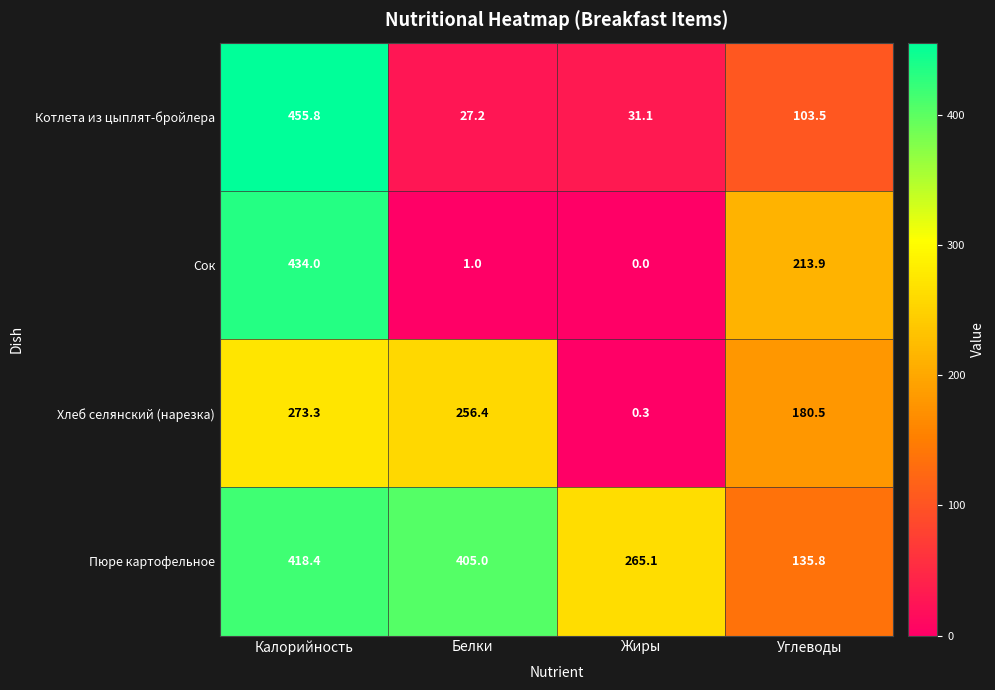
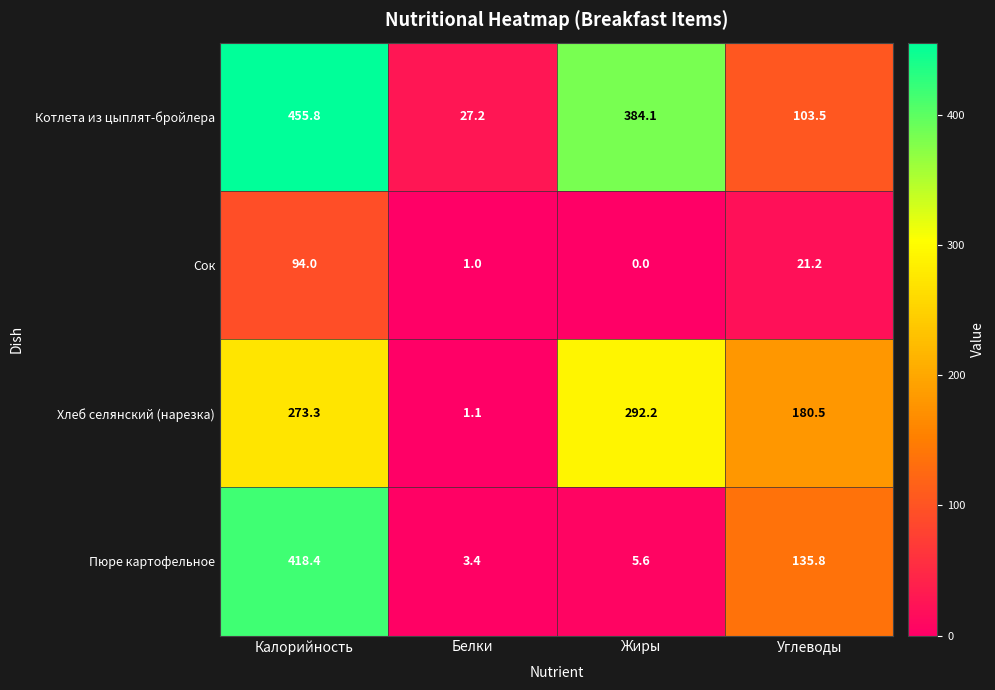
  {
    "Котлета из цыплят-бройлера": {
      "Калорийность": 455.8,
      "Белки": 27.2,
-     "Жиры": 31.1,
+     "Жиры": 384.1,
      "Углеводы": 103.5
    },
    "Сок": {
-     "Калорийность": 434.0,
+     "Калорийность": 94.0,
      "Белки": 1.0,
      "Жиры": 0.0,
-     "Углеводы": 213.9
+     "Углеводы": 21.2
    },
    "Хлеб селянский (нарезка)": {
      "Калорийность": 273.3,
-     "Белки": 256.4,
-     "Жиры": 0.3,
+     "Белки": 1.1,
+     "Жиры": 292.2,
      "Углеводы": 180.5
    },
    "Пюре картофельное": {
      "Калорийность": 418.4,
-     "Белки": 405.0,
-     "Жиры": 265.1,
+     "Белки": 3.4,
+     "Жиры": 5.6,
      "Углеводы": 135.8
    }
  }
